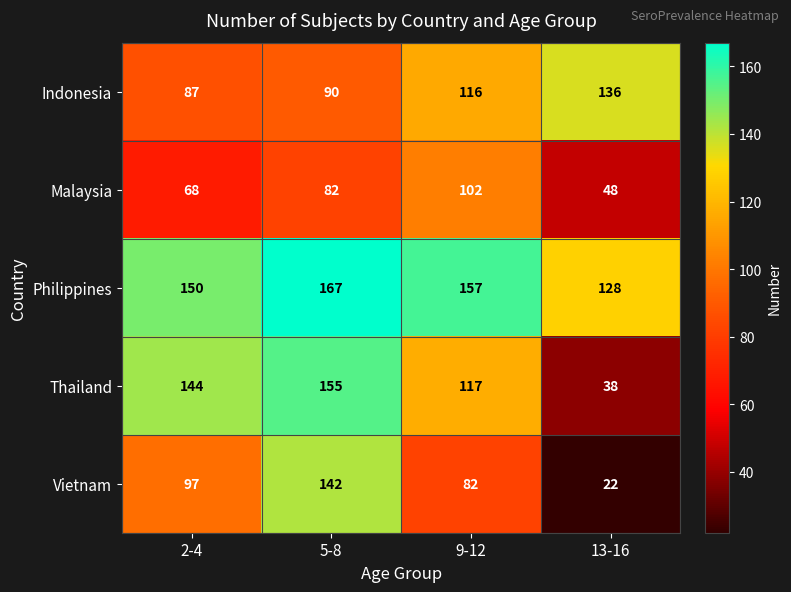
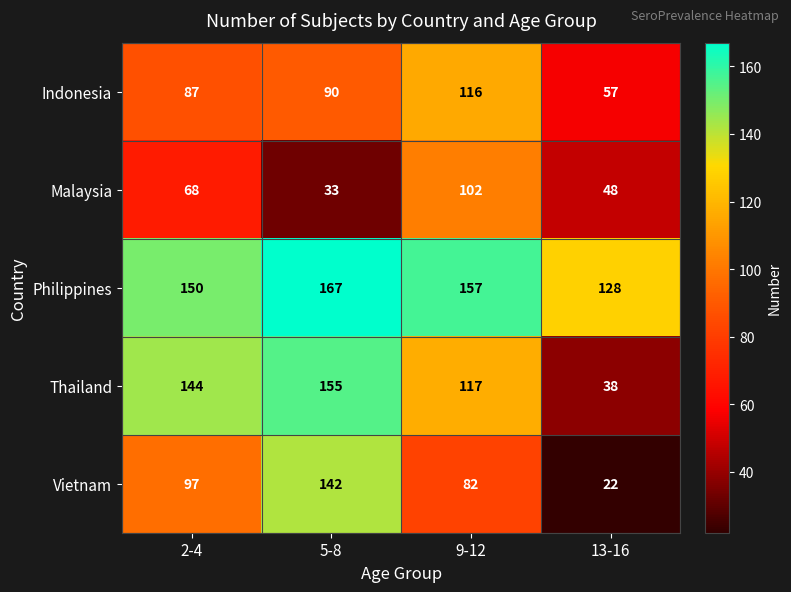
  {
    "Indonesia": {
      "2-4": 87,
      "5-8": 90,
      "9-12": 116,
-     "13-16": 136
+     "13-16": 57
    },
    "Malaysia": {
      "2-4": 68,
-     "5-8": 82,
+     "5-8": 33,
      "9-12": 102,
      "13-16": 48
    },
    "Philippines": {
      "2-4": 150,
      "5-8": 167,
      "9-12": 157,
      "13-16": 128
    },
    "Thailand": {
      "2-4": 144,
      "5-8": 155,
      "9-12": 117,
      "13-16": 38
    },
    "Vietnam": {
      "2-4": 97,
      "5-8": 142,
      "9-12": 82,
      "13-16": 22
    }
  }
